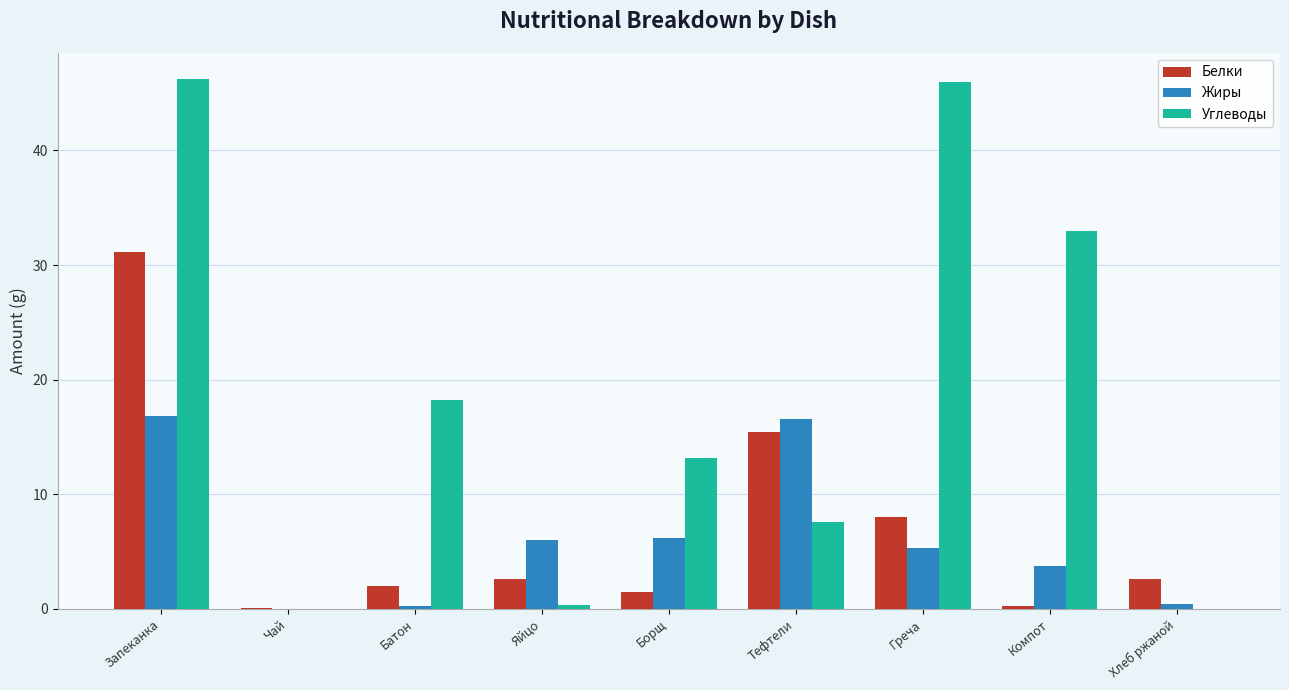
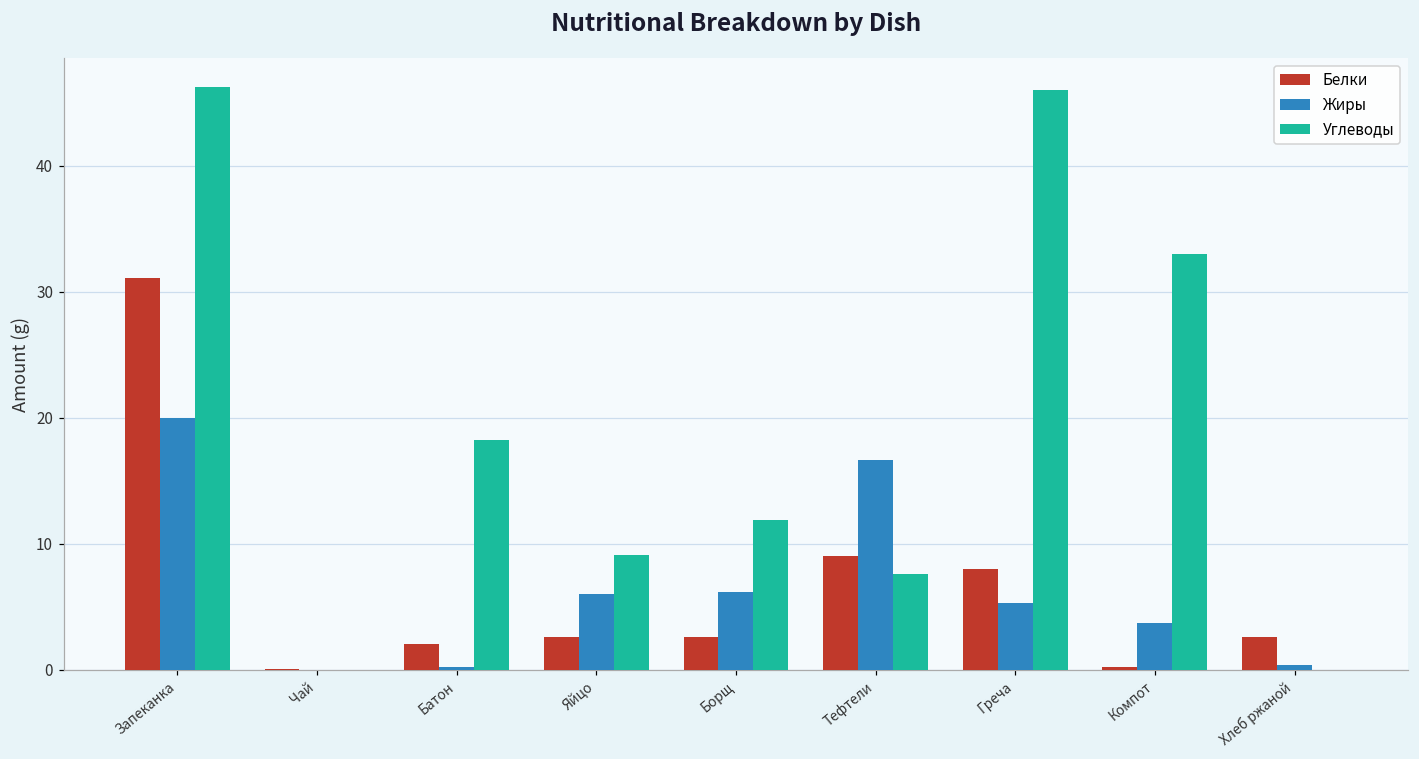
  {
    "Белки": {
      "Запеканка": 31.1,
      "Батон": 2.0,
      "Яйцо": 2.6,
-     "Борщ": 1.5,
-     "Тефтели": 15.4,
+     "Борщ": 2.6,
+     "Тефтели": 9.0,
      "Греча": 8.0,
      "Хлеб ржаной": 2.6
    },
    "Жиры": {
-     "Запеканка": 16.8,
+     "Запеканка": 20.0,
      "Чай": 0.0,
      "Яйцо": 6.0,
      "Борщ": 6.2,
      "Тефтели": 16.6,
      "Греча": 5.3,
      "Компот": 3.7,
      "Хлеб ржаной": 0.4
    },
    "Углеводы": {
      "Запеканка": 46.2,
      "Чай": 0.0,
      "Батон": 18.2,
-     "Яйцо": 0.3,
-     "Борщ": 13.2,
+     "Яйцо": 9.1,
+     "Борщ": 11.9,
      "Тефтели": 7.6,
      "Греча": 46.0,
      "Компот": 33.0,
      "Хлеб ржаной": 0.0
    }
  }
